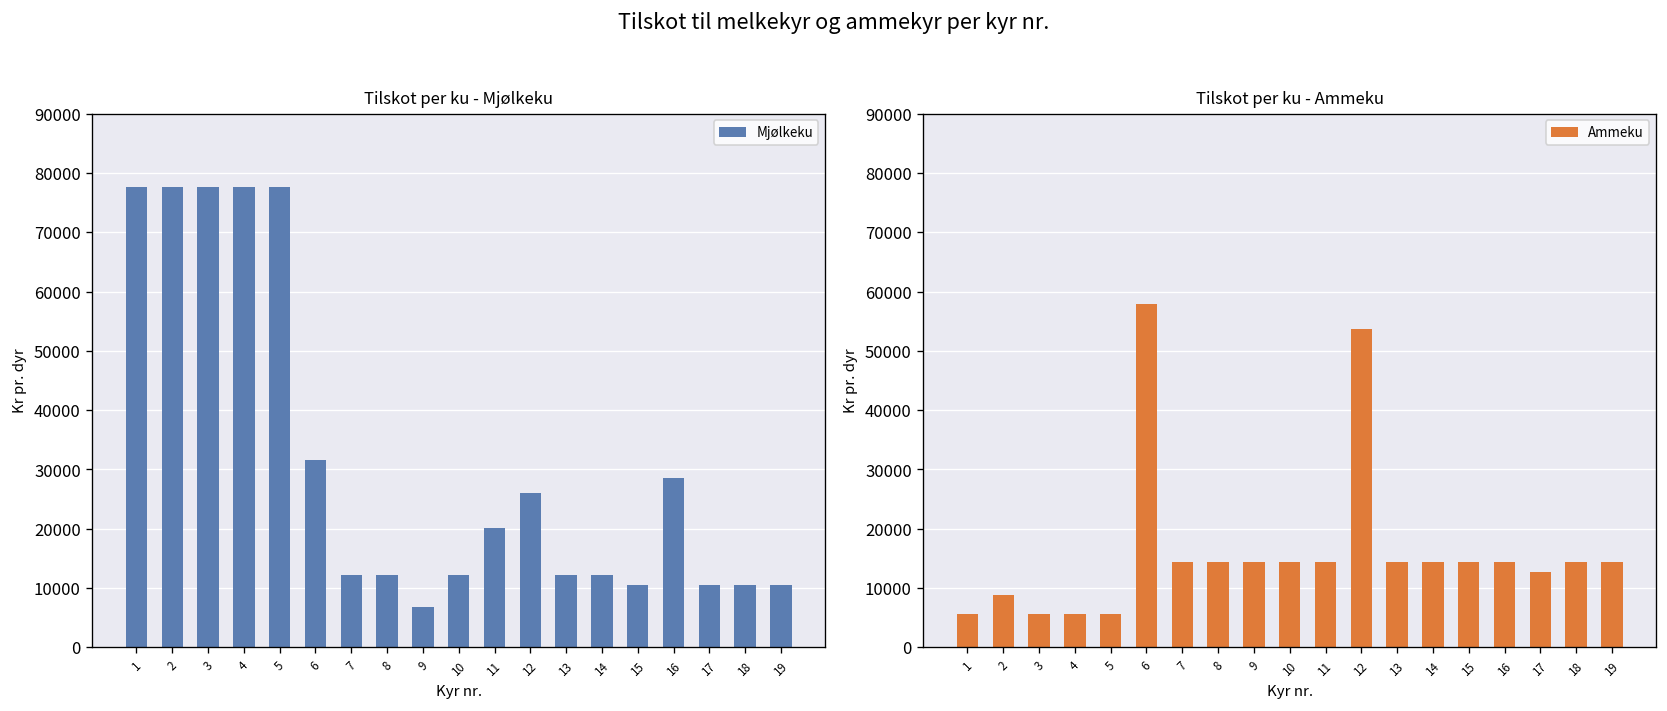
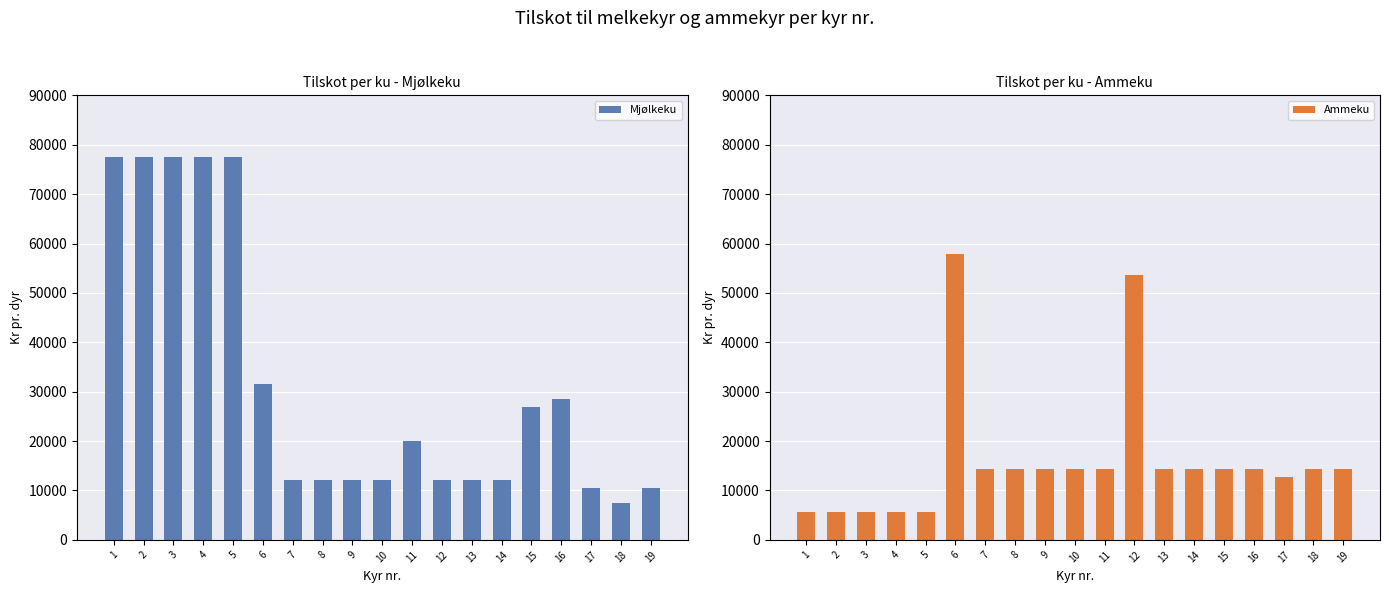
  {
    "Tilskot per ku - Mjølkeku": {
      "1": 78000,
      "2": 78000,
      "3": 78000,
      "4": 78000,
      "5": 78000,
      "6": 32000,
      "7": 12000,
      "8": 12000,
-     "9": 7000,
+     "9": 12000,
      "10": 12000,
      "11": 20000,
-     "12": 26000,
+     "12": 12000,
      "13": 12000,
      "14": 12000,
-     "15": 11000,
+     "15": 27000,
      "16": 28000,
      "17": 11000,
-     "18": 11000,
+     "18": 7000,
      "19": 11000
    },
    "Tilskot per ku - Ammeku": {
      "1": 6000,
-     "2": 9000,
+     "2": 6000,
      "3": 6000,
      "4": 6000,
      "5": 6000,
      "6": 58000,
      "7": 14000,
      "8": 14000,
      "9": 14000,
      "10": 14000,
      "11": 14000,
      "12": 54000,
      "13": 14000,
      "14": 14000,
      "15": 14000,
      "16": 14000,
      "17": 13000,
      "18": 14000,
      "19": 14000
    }
  }
